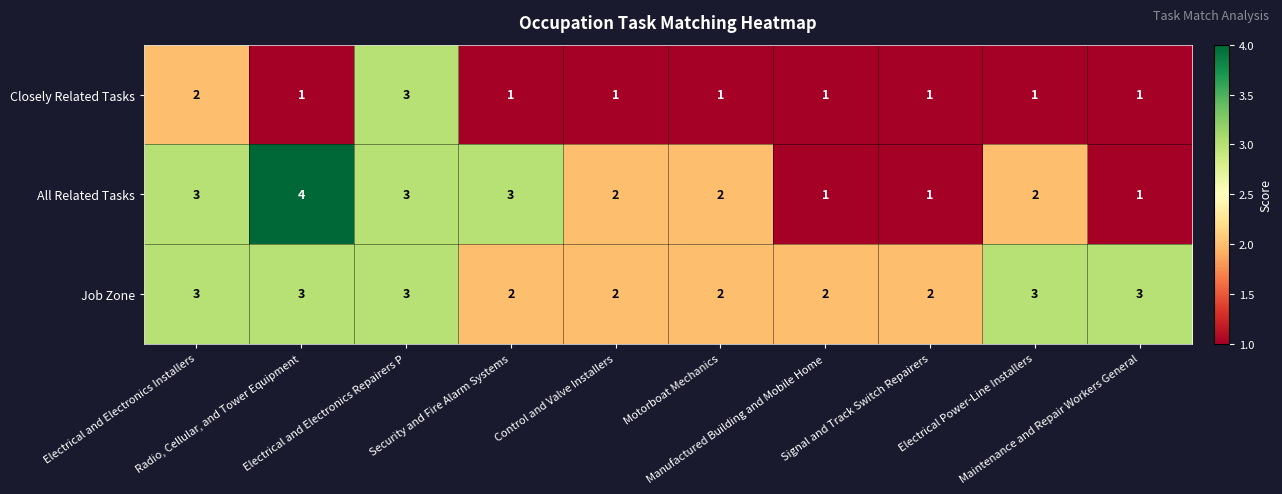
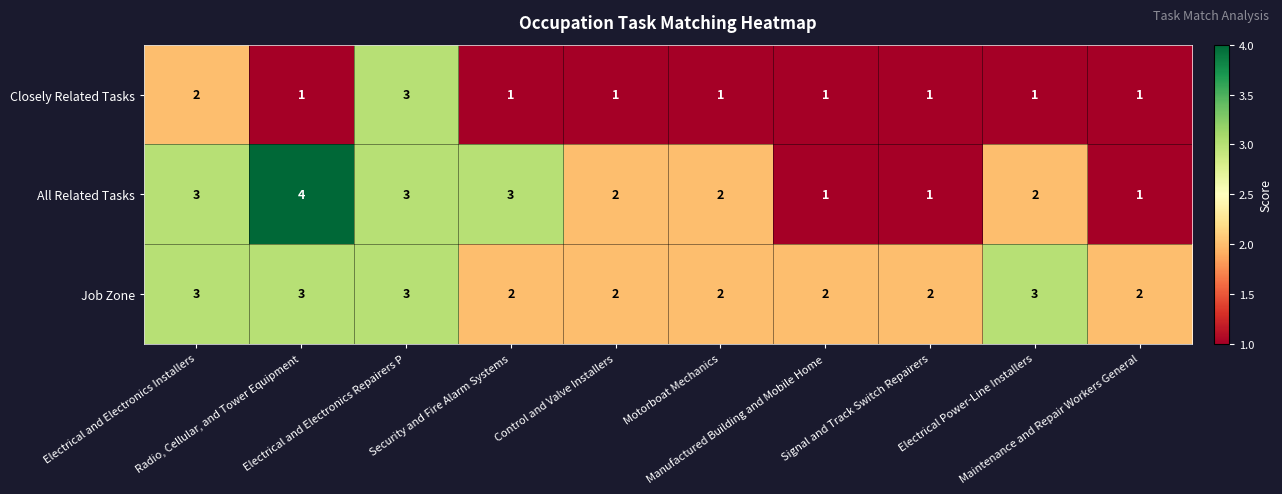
  {
    "Closely Related Tasks": {
      "Electrical and Electronics Installers": 2,
      "Radio, Cellular, and Tower Equipment": 1,
      "Electrical and Electronics Repairers P": 3,
      "Security and Fire Alarm Systems": 1,
      "Control and Valve Installers": 1,
      "Motorboat Mechanics": 1,
      "Manufactured Building and Mobile Home": 1,
      "Signal and Track Switch Repairers": 1,
      "Electrical Power-Line Installers": 1,
      "Maintenance and Repair Workers General": 1
    },
    "All Related Tasks": {
      "Electrical and Electronics Installers": 3,
      "Radio, Cellular, and Tower Equipment": 4,
      "Electrical and Electronics Repairers P": 3,
      "Security and Fire Alarm Systems": 3,
      "Control and Valve Installers": 2,
      "Motorboat Mechanics": 2,
      "Manufactured Building and Mobile Home": 1,
      "Signal and Track Switch Repairers": 1,
      "Electrical Power-Line Installers": 2,
      "Maintenance and Repair Workers General": 1
    },
    "Job Zone": {
      "Electrical and Electronics Installers": 3,
      "Radio, Cellular, and Tower Equipment": 3,
      "Electrical and Electronics Repairers P": 3,
      "Security and Fire Alarm Systems": 2,
      "Control and Valve Installers": 2,
      "Motorboat Mechanics": 2,
      "Manufactured Building and Mobile Home": 2,
      "Signal and Track Switch Repairers": 2,
      "Electrical Power-Line Installers": 3,
-     "Maintenance and Repair Workers General": 3
+     "Maintenance and Repair Workers General": 2
    }
  }
